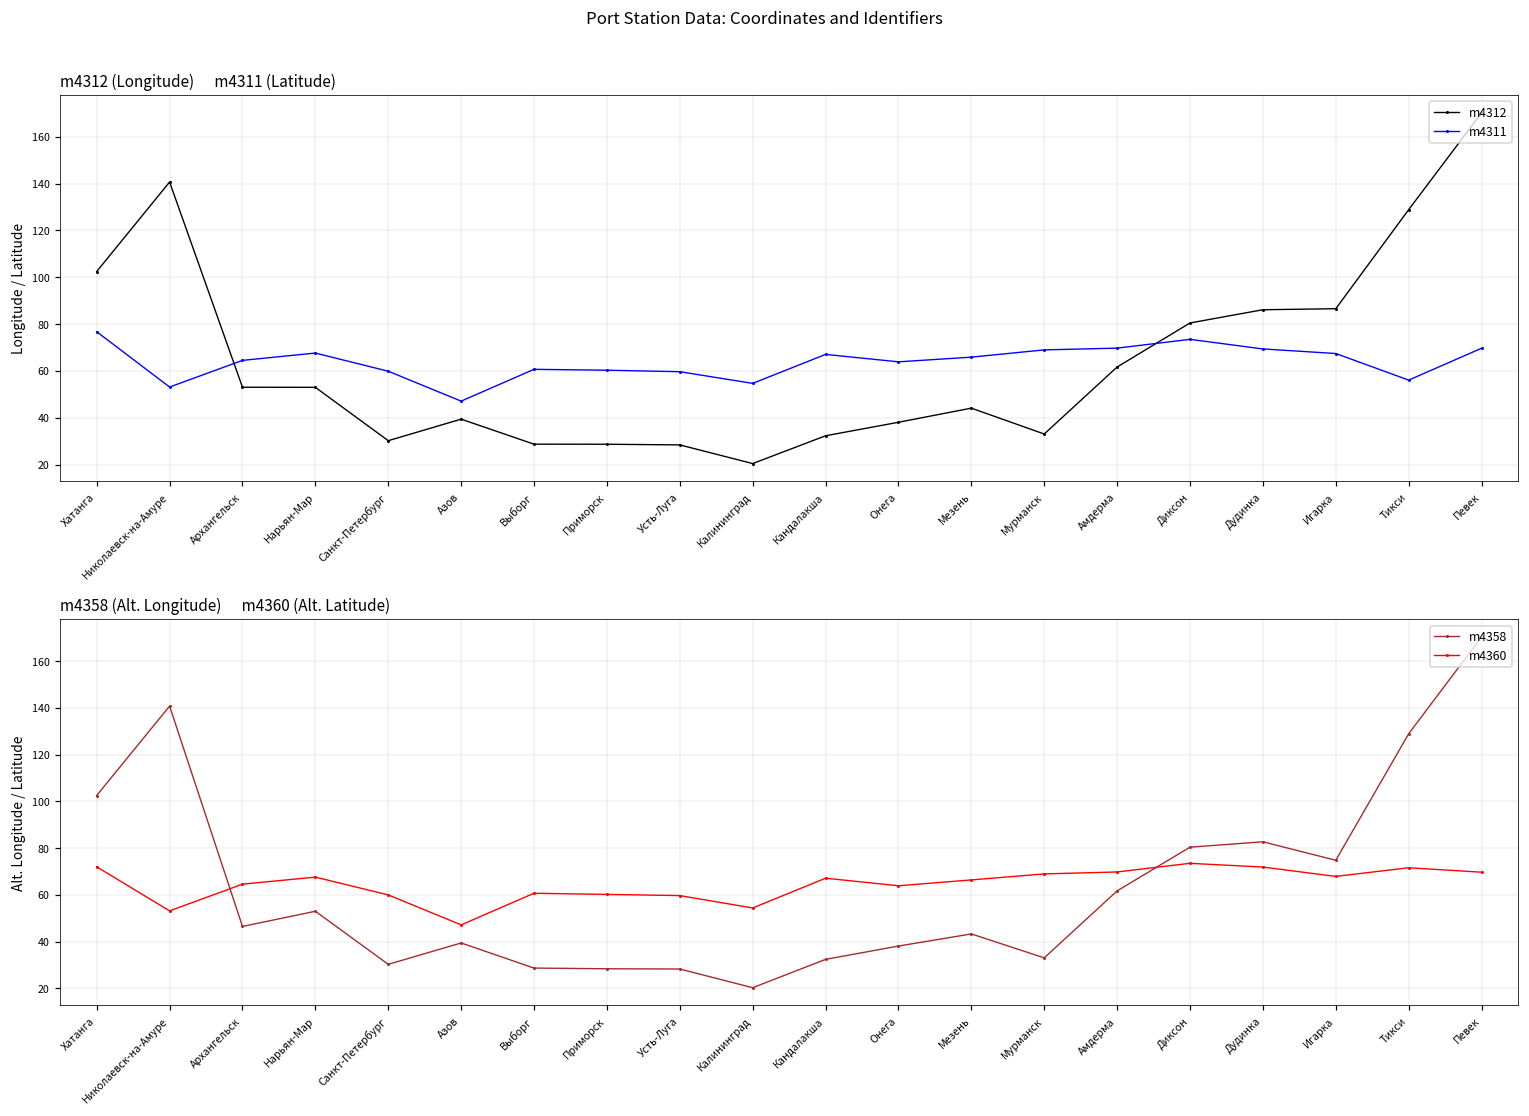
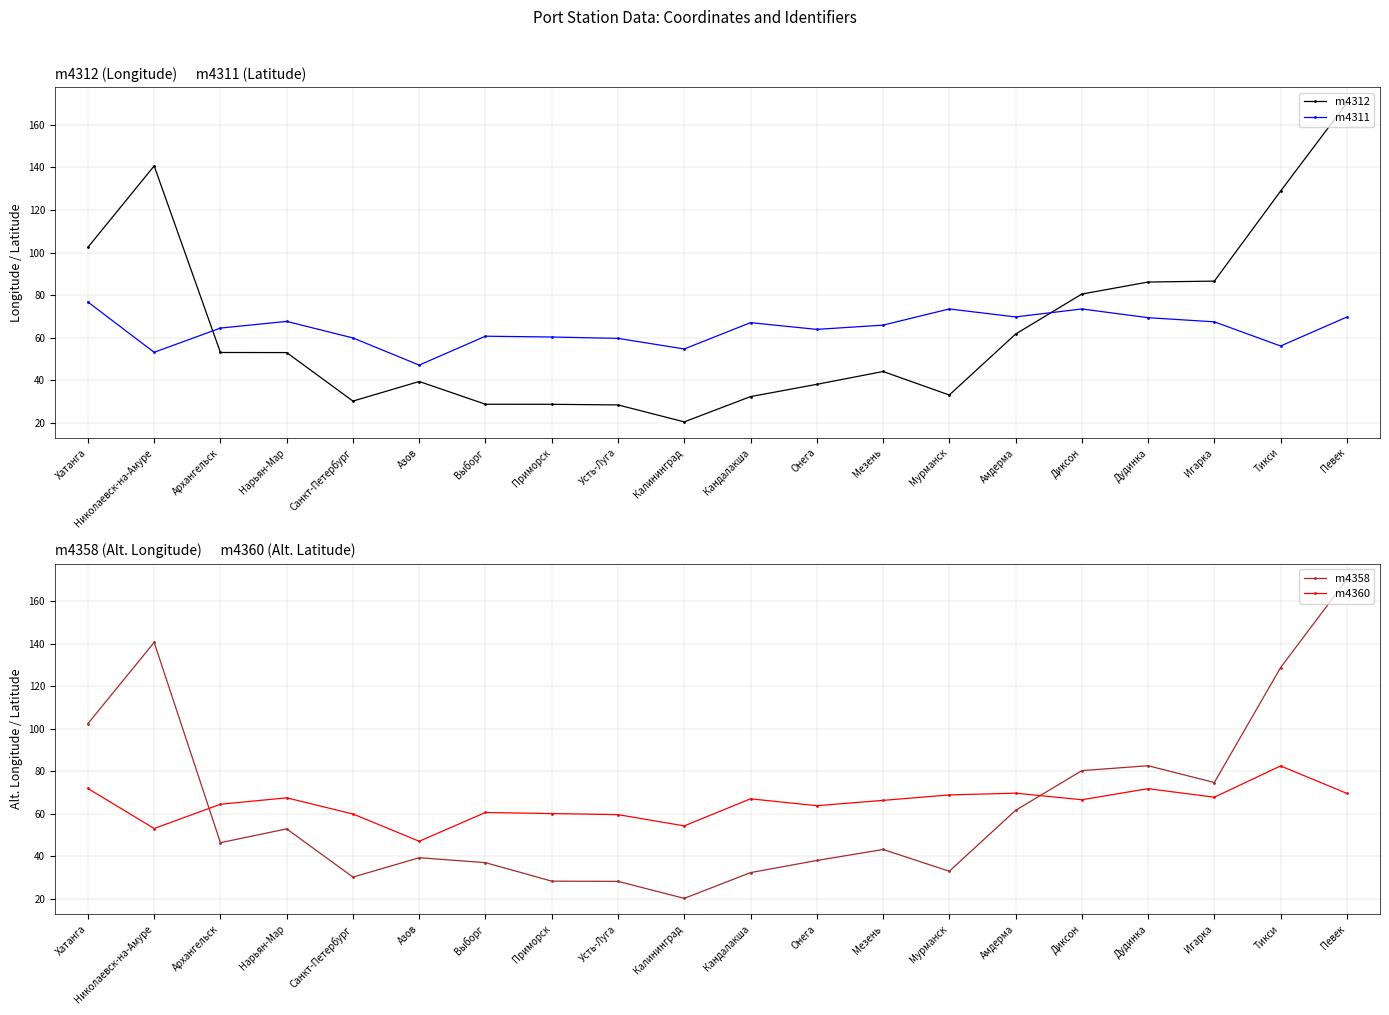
  {
    "m4312 (Longitude) m4311 (Latitude)": {
      "m4312": {
        "Хатанга": 102,
        "Николаевск-на-Амуре": 141,
        "Архангельск": 53,
        "Нарьян-Мар": 53,
        "Санкт-Петербург": 30,
        "Азов": 39,
        "Выборг": 29,
        "Приморск": 29,
        "Усть-Луга": 28,
        "Калининград": 20,
        "Кандалакша": 32,
        "Онега": 38,
        "Мезень": 44,
        "Мурманск": 33,
        "Амдерма": 62,
        "Диксон": 81,
        "Дудинка": 86,
        "Игарка": 87,
        "Тикси": 129
      },
      "m4311": {
        "Хатанга": 77,
        "Николаевск-на-Амуре": 53,
        "Архангельск": 65,
        "Нарьян-Мар": 68,
        "Санкт-Петербург": 60,
        "Азов": 47,
        "Выборг": 61,
        "Приморск": 60,
        "Усть-Луга": 60,
        "Калининград": 55,
        "Кандалакша": 67,
        "Онега": 64,
        "Мезень": 66,
-       "Мурманск": 69,
+       "Мурманск": 74,
        "Амдерма": 70,
        "Диксон": 74,
        "Дудинка": 69,
        "Игарка": 67,
        "Тикси": 56,
        "Певек": 70
      }
    },
    "m4358 (Alt. Longitude) m4360 (Alt. Latitude)": {
      "m4358": {
        "Хатанга": 103,
        "Николаевск-на-Амуре": 141,
        "Архангельск": 47,
        "Нарьян-Мар": 53,
        "Санкт-Петербург": 30,
        "Азов": 39,
-       "Выборг": 29,
+       "Выборг": 37,
        "Приморск": 28,
        "Усть-Луга": 28,
        "Калининград": 20,
        "Кандалакша": 32,
        "Онега": 38,
        "Мезень": 43,
        "Мурманск": 33,
        "Амдерма": 62,
        "Диксон": 80,
        "Дудинка": 83,
        "Игарка": 75,
        "Тикси": 129
      },
      "m4360": {
        "Хатанга": 72,
        "Николаевск-на-Амуре": 53,
        "Архангельск": 65,
        "Нарьян-Мар": 68,
        "Санкт-Петербург": 60,
        "Азов": 47,
        "Выборг": 61,
        "Приморск": 60,
        "Усть-Луга": 60,
        "Калининград": 54,
        "Кандалакша": 67,
        "Онега": 64,
        "Мезень": 66,
        "Мурманск": 69,
        "Амдерма": 70,
-       "Диксон": 74,
+       "Диксон": 67,
        "Дудинка": 72,
        "Игарка": 68,
-       "Тикси": 72,
+       "Тикси": 83,
        "Певек": 70
      }
    }
  }
